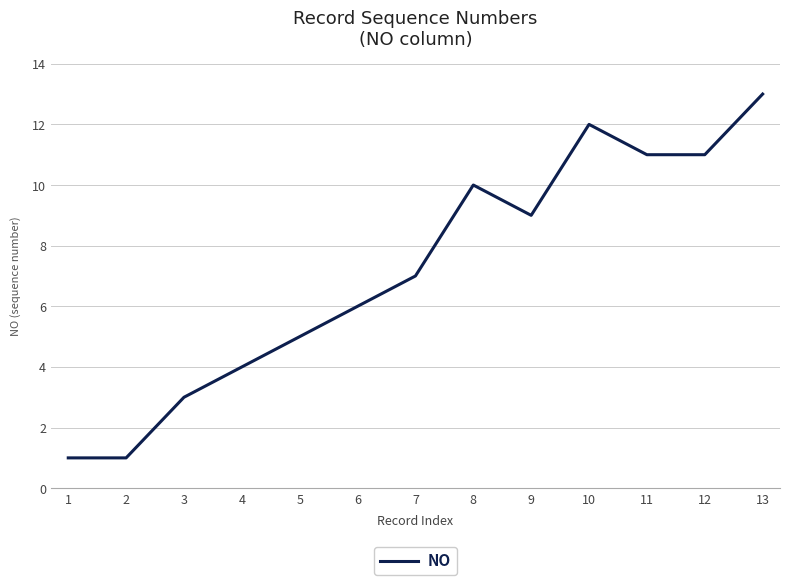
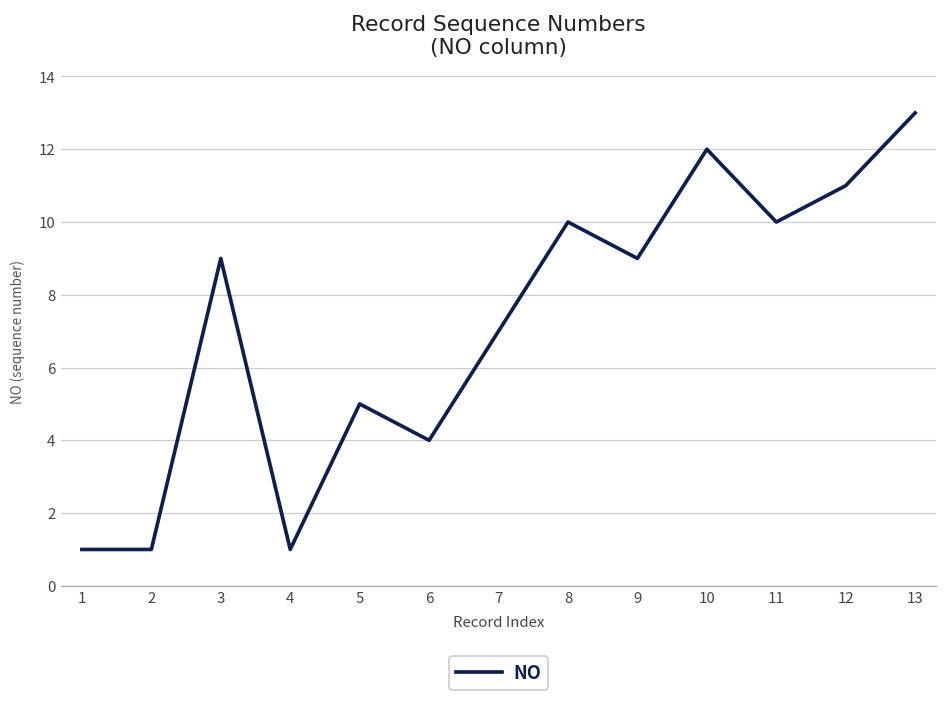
  {
    "1": 1,
    "2": 1,
-   "3": 3,
-   "4": 4,
+   "3": 9,
+   "4": 1,
    "5": 5,
-   "6": 6,
+   "6": 4,
    "7": 7,
    "8": 10,
    "9": 9,
    "10": 12,
-   "11": 11,
+   "11": 10,
    "12": 11,
    "13": 13
  }
